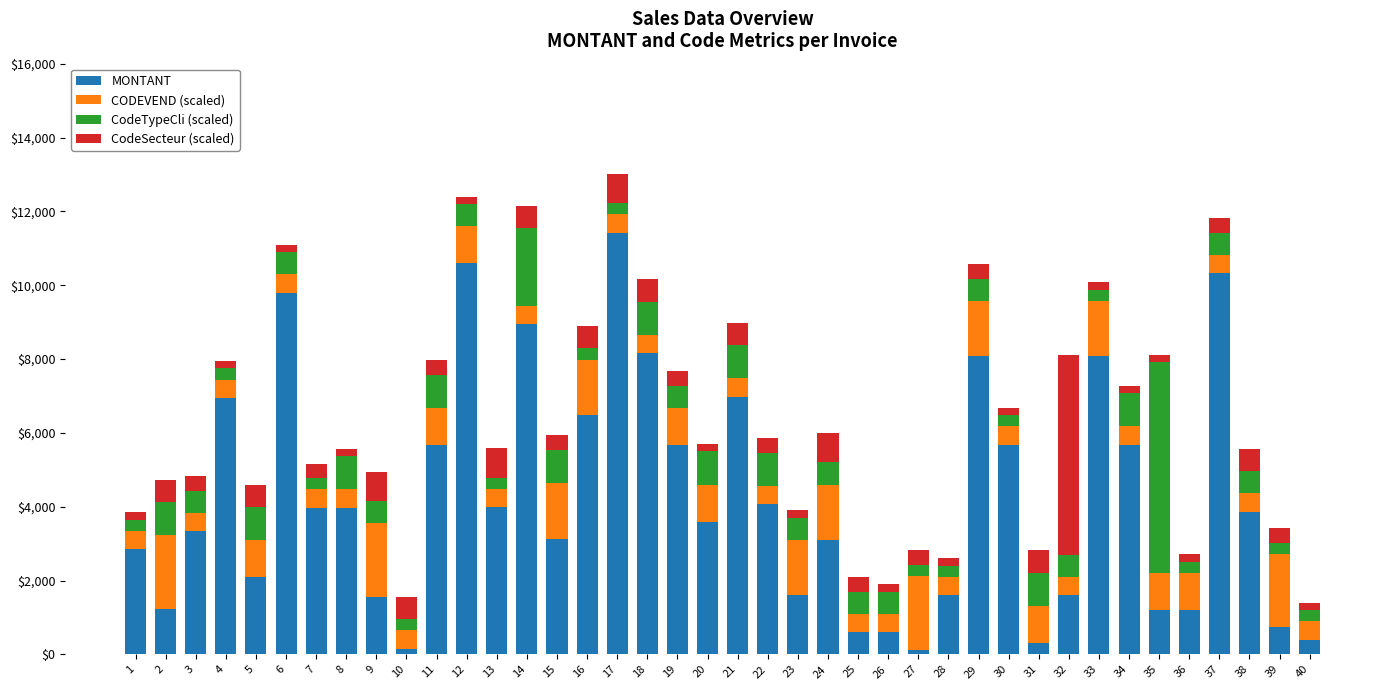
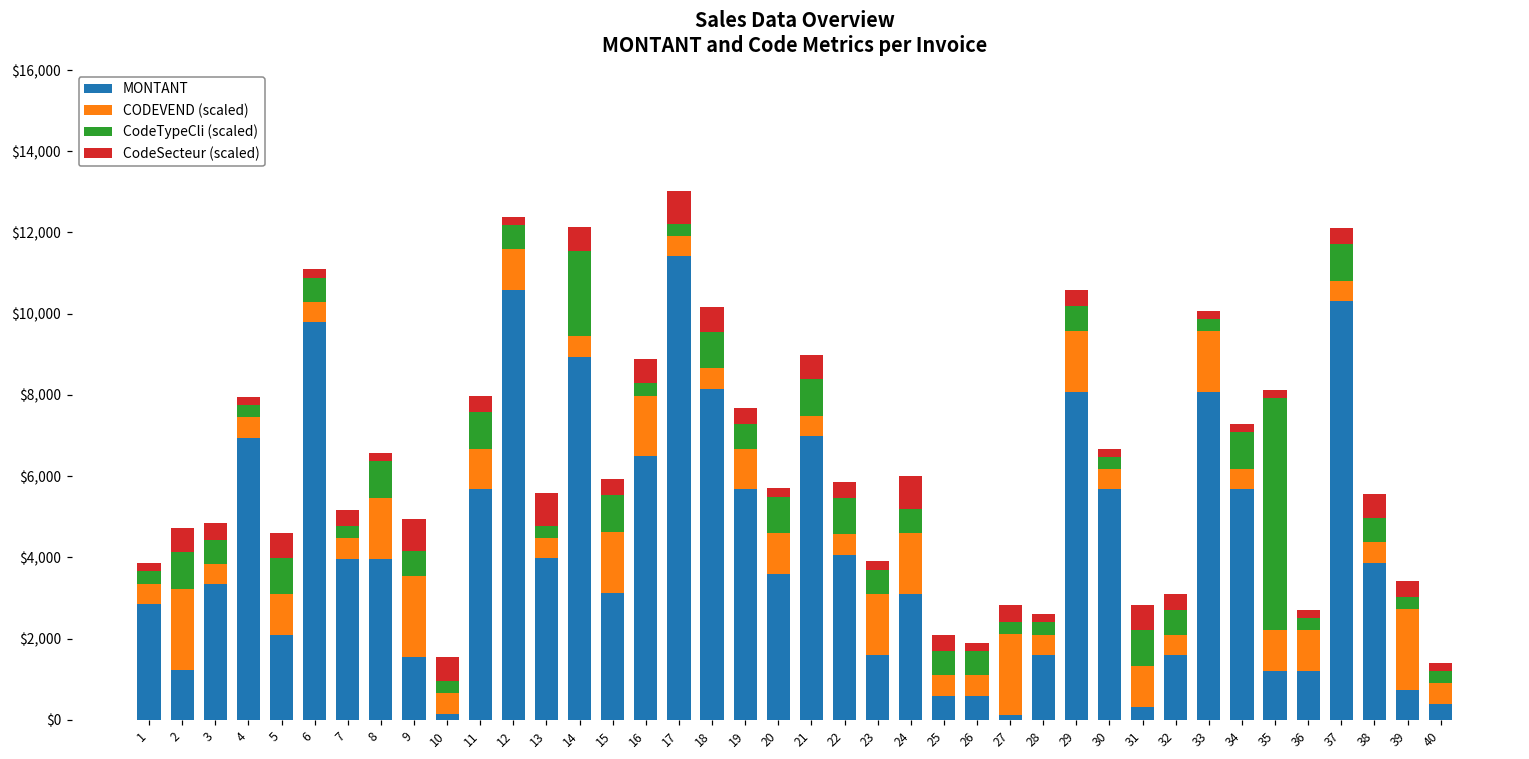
  {
    "MONTANT": {
      "1": "$2,900",
      "2": "$1,200",
      "3": "$3,300",
      "4": "$6,900",
      "5": "$2,100",
      "6": "$9,800",
      "7": "$4,000",
      "8": "$4,000",
      "9": "$1,600",
      "10": "$200",
      "11": "$5,700",
      "12": "$10,600",
      "13": "$4,000",
      "14": "$8,900",
      "15": "$3,100",
      "16": "$6,500",
      "17": "$11,400",
      "18": "$8,200",
      "19": "$5,700",
      "20": "$3,600",
      "21": "$7,000",
      "22": "$4,100",
      "23": "$1,600",
      "24": "$3,100",
      "25": "$600",
      "26": "$600",
      "27": "$100",
      "28": "$1,600",
      "29": "$8,100",
      "30": "$5,700",
      "31": "$300",
      "32": "$1,600",
      "33": "$8,100",
      "34": "$5,700",
      "35": "$1,200",
      "36": "$1,200",
      "37": "$10,300",
      "38": "$3,900",
      "39": "$700",
      "40": "$400"
    },
    "CODEVEND (scaled)": {
      "1": "$500",
      "2": "$2,000",
      "3": "$500",
      "4": "$500",
      "5": "$1,000",
      "6": "$500",
      "7": "$500",
-     "8": "$500",
+     "8": "$1,500",
      "9": "$2,000",
      "10": "$500",
      "11": "$1,000",
      "12": "$1,000",
      "13": "$500",
      "14": "$500",
      "15": "$1,500",
      "16": "$1,500",
      "17": "$500",
      "18": "$500",
      "19": "$1,000",
      "20": "$1,000",
      "21": "$500",
      "22": "$500",
      "23": "$1,500",
      "24": "$1,500",
      "25": "$500",
      "26": "$500",
      "27": "$2,000",
      "28": "$500",
      "29": "$1,500",
      "30": "$500",
      "31": "$1,000",
      "32": "$500",
      "33": "$1,500",
      "34": "$500",
      "35": "$1,000",
      "36": "$1,000",
      "37": "$500",
      "38": "$500",
      "39": "$2,000",
      "40": "$500"
    },
    "CodeTypeCli (scaled)": {
      "1": "$300",
      "2": "$900",
      "3": "$600",
      "4": "$300",
      "5": "$900",
      "6": "$600",
      "7": "$300",
      "8": "$900",
      "9": "$600",
      "10": "$300",
      "11": "$900",
      "12": "$600",
      "13": "$300",
      "14": "$2,100",
      "15": "$900",
      "16": "$300",
      "17": "$300",
      "18": "$900",
      "19": "$600",
      "20": "$900",
      "21": "$900",
      "22": "$900",
      "23": "$600",
      "24": "$600",
      "25": "$600",
      "26": "$600",
      "27": "$300",
      "28": "$300",
      "29": "$600",
      "30": "$300",
      "31": "$900",
      "32": "$600",
      "33": "$300",
      "34": "$900",
      "35": "$5,700",
      "36": "$300",
-     "37": "$600",
+     "37": "$900",
      "38": "$600",
      "39": "$300",
      "40": "$300"
    },
    "CodeSecteur (scaled)": {
      "1": "$200",
      "2": "$600",
      "3": "$400",
      "4": "$200",
      "5": "$600",
      "6": "$200",
      "7": "$400",
      "8": "$200",
      "9": "$800",
      "10": "$600",
      "11": "$400",
      "12": "$200",
      "13": "$800",
      "14": "$600",
      "15": "$400",
      "16": "$600",
      "17": "$800",
      "18": "$600",
      "19": "$400",
      "20": "$200",
      "21": "$600",
      "22": "$400",
      "23": "$200",
      "24": "$800",
      "25": "$400",
      "26": "$200",
      "27": "$400",
      "28": "$200",
      "29": "$400",
      "30": "$200",
      "31": "$600",
-     "32": "$5,400",
+     "32": "$400",
      "33": "$200",
      "34": "$200",
      "35": "$200",
      "36": "$200",
      "37": "$400",
      "38": "$600",
      "39": "$400",
      "40": "$200"
    }
  }
